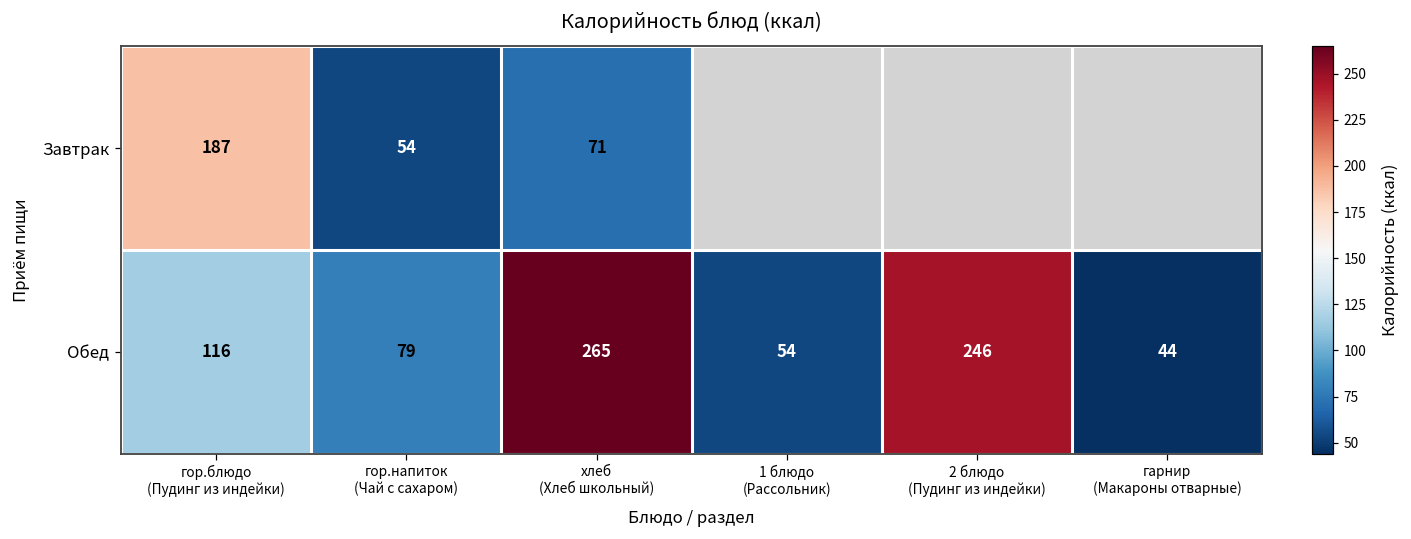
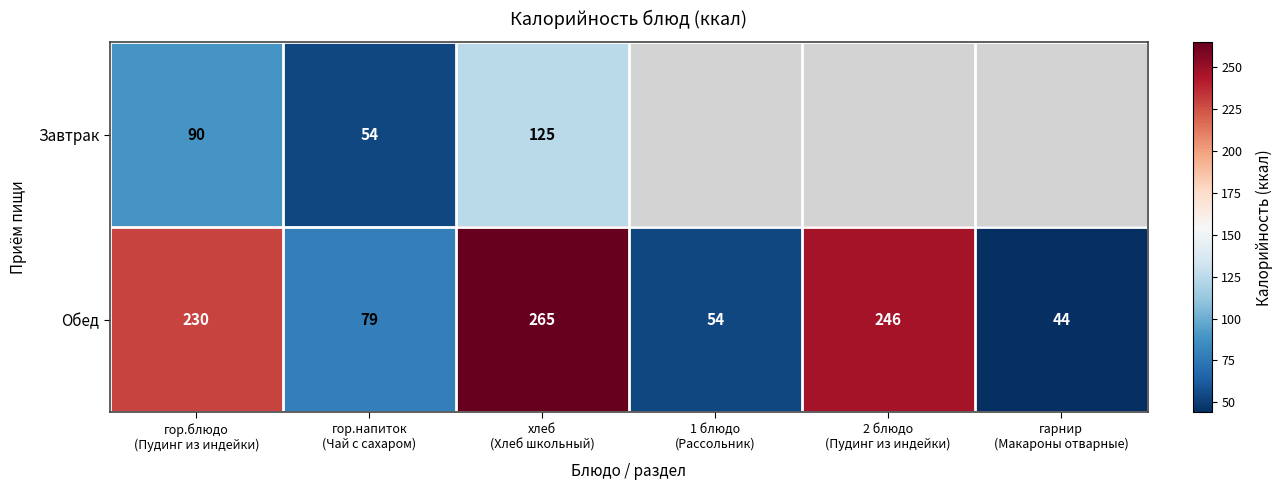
  {
    "Завтрак": {
-     "гор.блюдо (Пудинг из индейки)": 187,
+     "гор.блюдо (Пудинг из индейки)": 90,
      "гор.напиток (Чай с сахаром)": 54,
-     "хлеб (Хлеб школьный)": 71
+     "хлеб (Хлеб школьный)": 125
    },
    "Обед": {
-     "гор.блюдо (Пудинг из индейки)": 116,
+     "гор.блюдо (Пудинг из индейки)": 230,
      "гор.напиток (Чай с сахаром)": 79,
      "хлеб (Хлеб школьный)": 265,
      "1 блюдо (Рассольник)": 54,
      "2 блюдо (Пудинг из индейки)": 246,
      "гарнир (Макароны отварные)": 44
    }
  }
